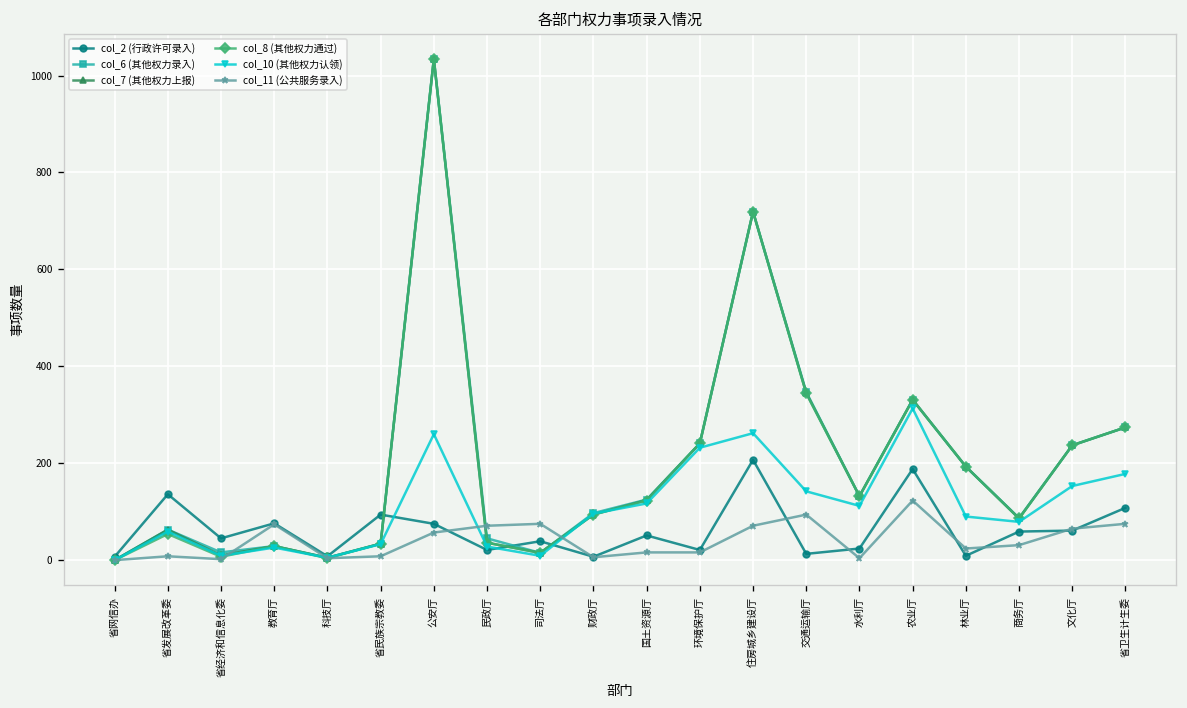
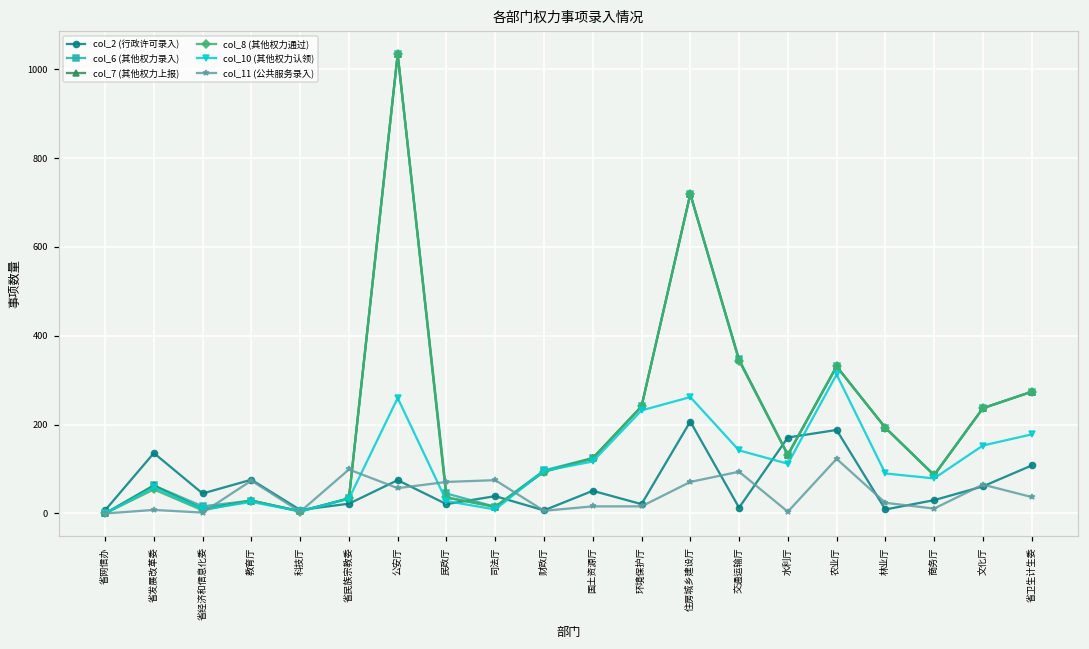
  {
    "col_2 (行政许可录入)": {
      "省网信办": 10,
      "省发展改革委": 140,
      "省经济和信息化委": 50,
-     "省民族宗教委": 90,
+     "省民族宗教委": 20,
      "公安厅": 80,
      "民政厅": 20,
      "司法厅": 40,
      "国土资源厅": 50,
      "住房城乡建设厅": 210,
      "交通运输厅": 10,
-     "水利厅": 20,
+     "水利厅": 170,
      "农业厅": 190,
      "林业厅": 10,
-     "商务厅": 60,
+     "商务厅": 30,
      "省卫生计生委": 110
    },
    "col_11 (公共服务录入)": {
      "省发展改革委": 10,
-     "省民族宗教委": 10,
+     "省民族宗教委": 100,
      "公安厅": 60,
      "民政厅": 70,
      "司法厅": 80,
      "国土资源厅": 20,
      "住房城乡建设厅": 70,
      "交通运输厅": 90,
      "水利厅": 0,
      "农业厅": 120,
      "林业厅": 20,
-     "商务厅": 30,
-     "省卫生计生委": 80
+     "商务厅": 10,
+     "省卫生计生委": 40
    }
  }
